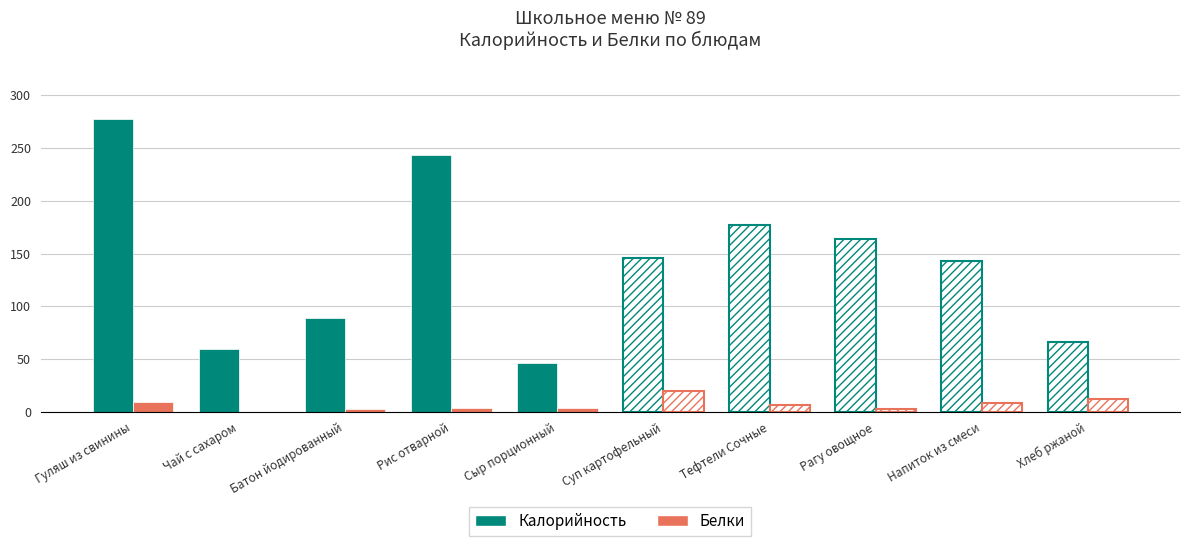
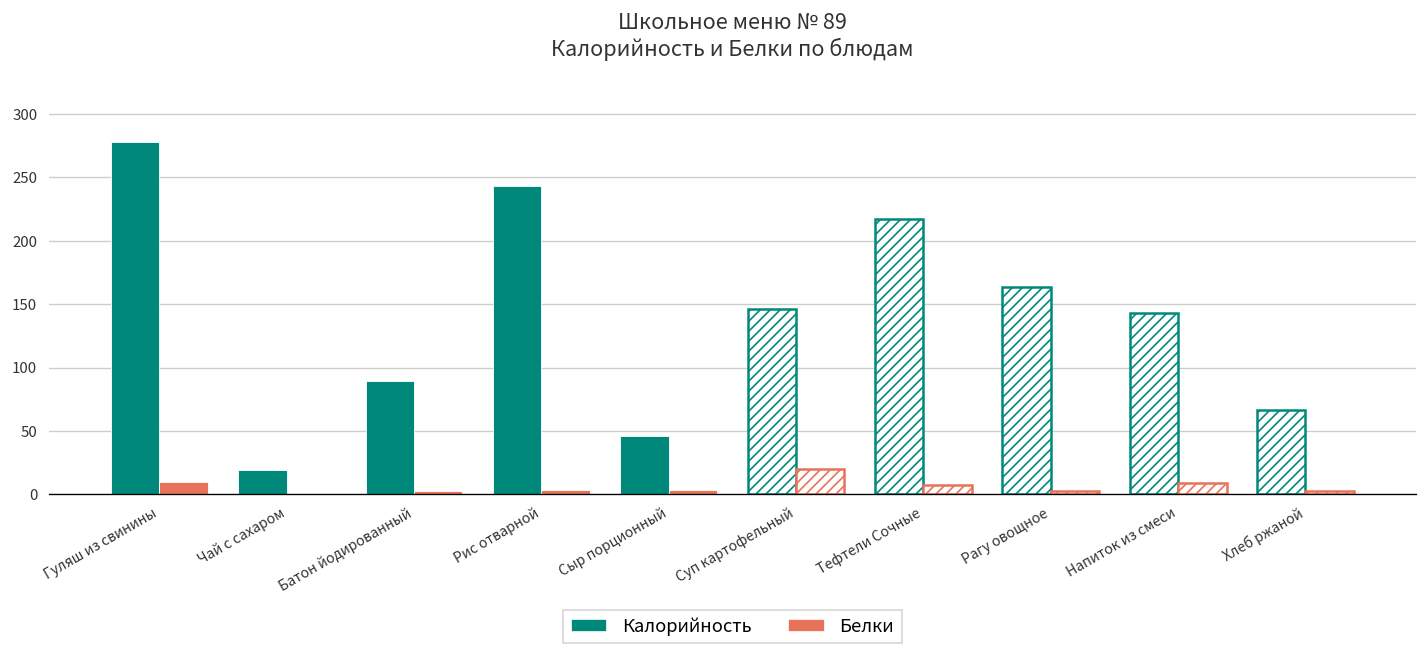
  {
    "Калорийность": {
      "Гуляш из свинины": 278,
-     "Чай с сахаром": 60,
+     "Чай с сахаром": 19,
      "Батон йодированный": 89,
      "Рис отварной": 243,
      "Сыр порционный": 46,
      "Суп картофельный": 146,
-     "Тефтели Сочные": 177,
+     "Тефтели Сочные": 217,
      "Рагу овощное": 164,
      "Напиток из смеси": 143,
      "Хлеб ржаной": 66
    },
    "Белки": {
      "Гуляш из свинины": 10,
      "Батон йодированный": 3,
      "Рис отварной": 4,
      "Сыр порционный": 4,
      "Суп картофельный": 20,
      "Тефтели Сочные": 7,
      "Рагу овощное": 3,
      "Напиток из смеси": 9,
-     "Хлеб ржаной": 13
+     "Хлеб ржаной": 3
    }
  }
